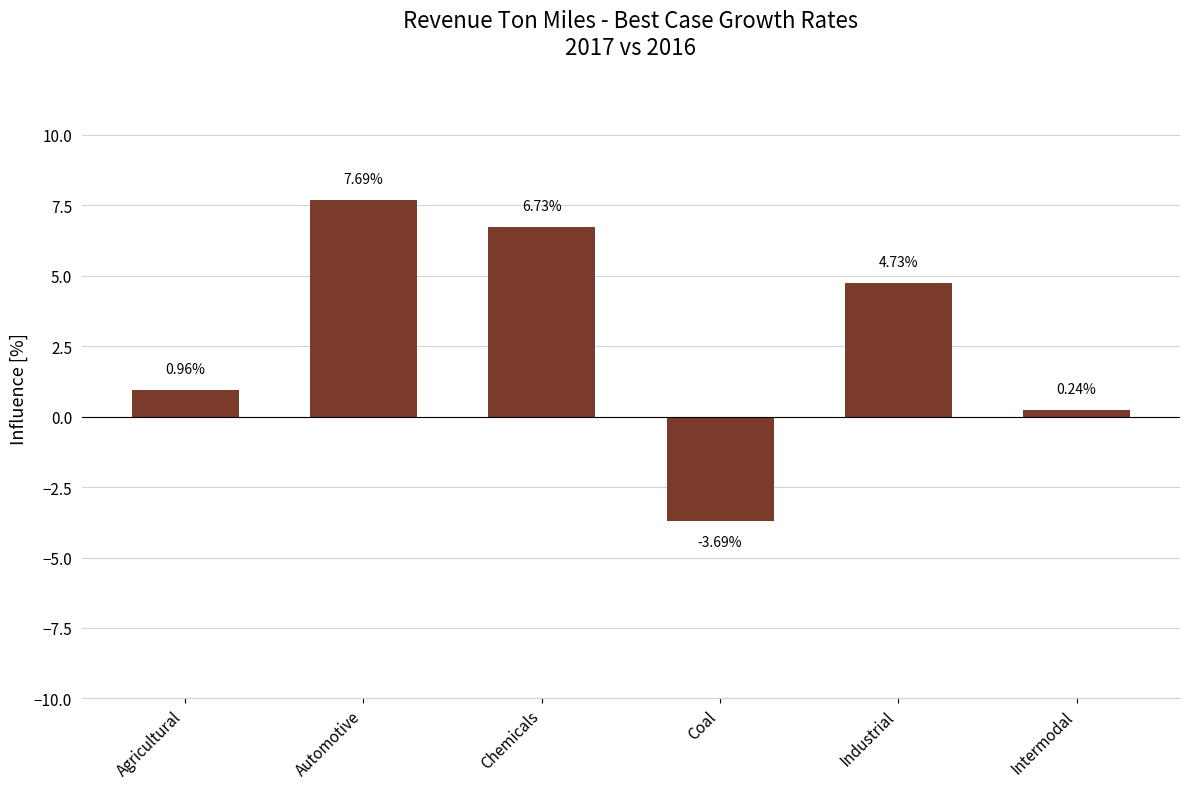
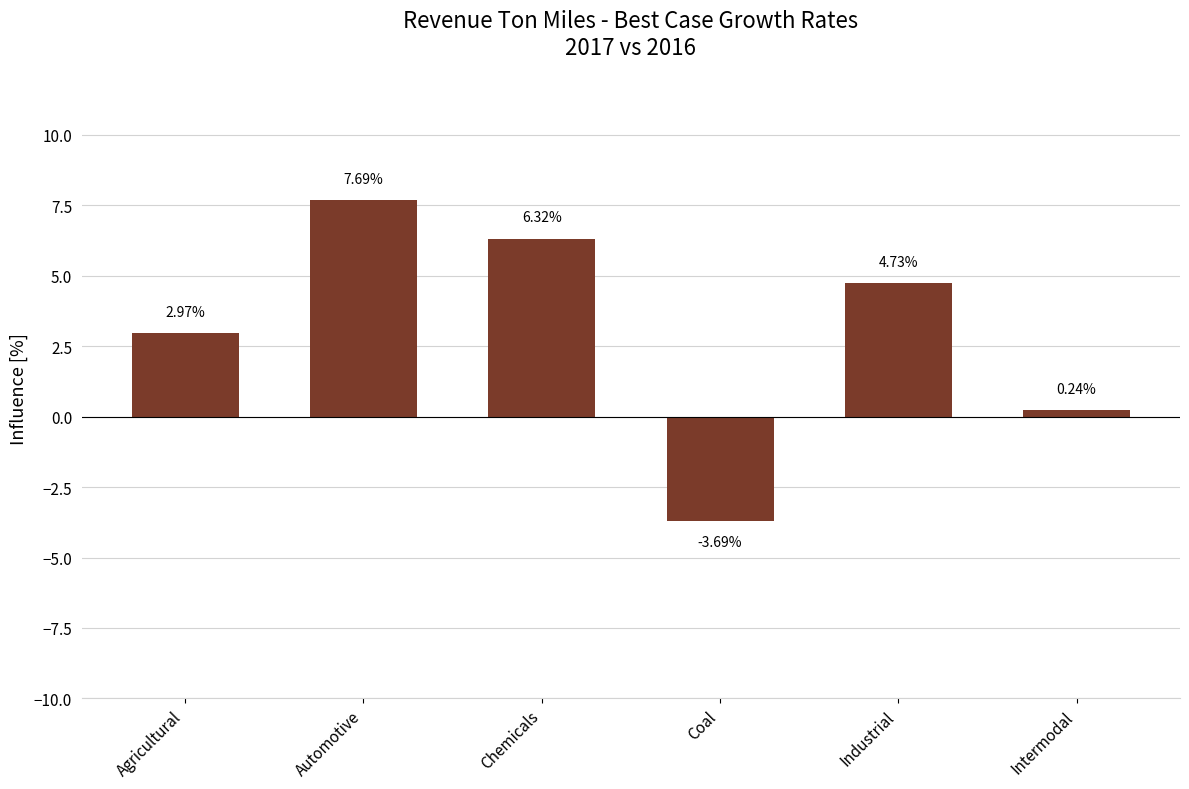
  {
-   "Agricultural": "0.96%",
+   "Agricultural": "2.97%",
    "Automotive": "7.69%",
-   "Chemicals": "6.73%",
+   "Chemicals": "6.32%",
    "Coal": "-3.69%",
    "Industrial": "4.73%",
    "Intermodal": "0.24%"
  }
